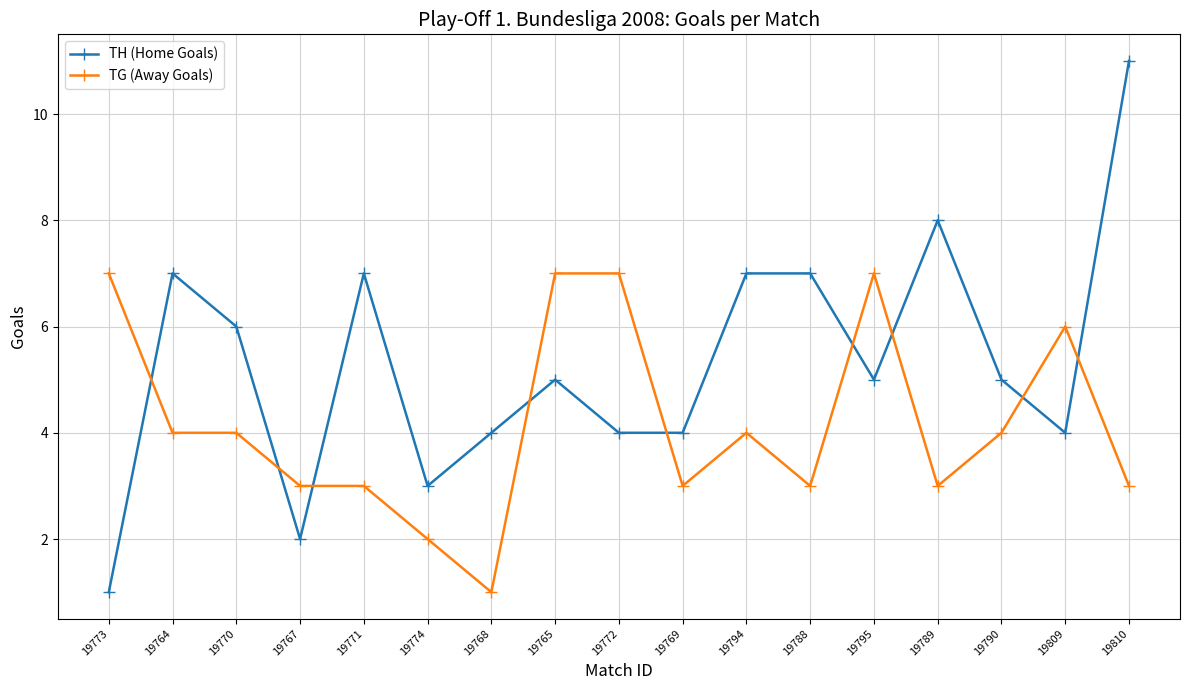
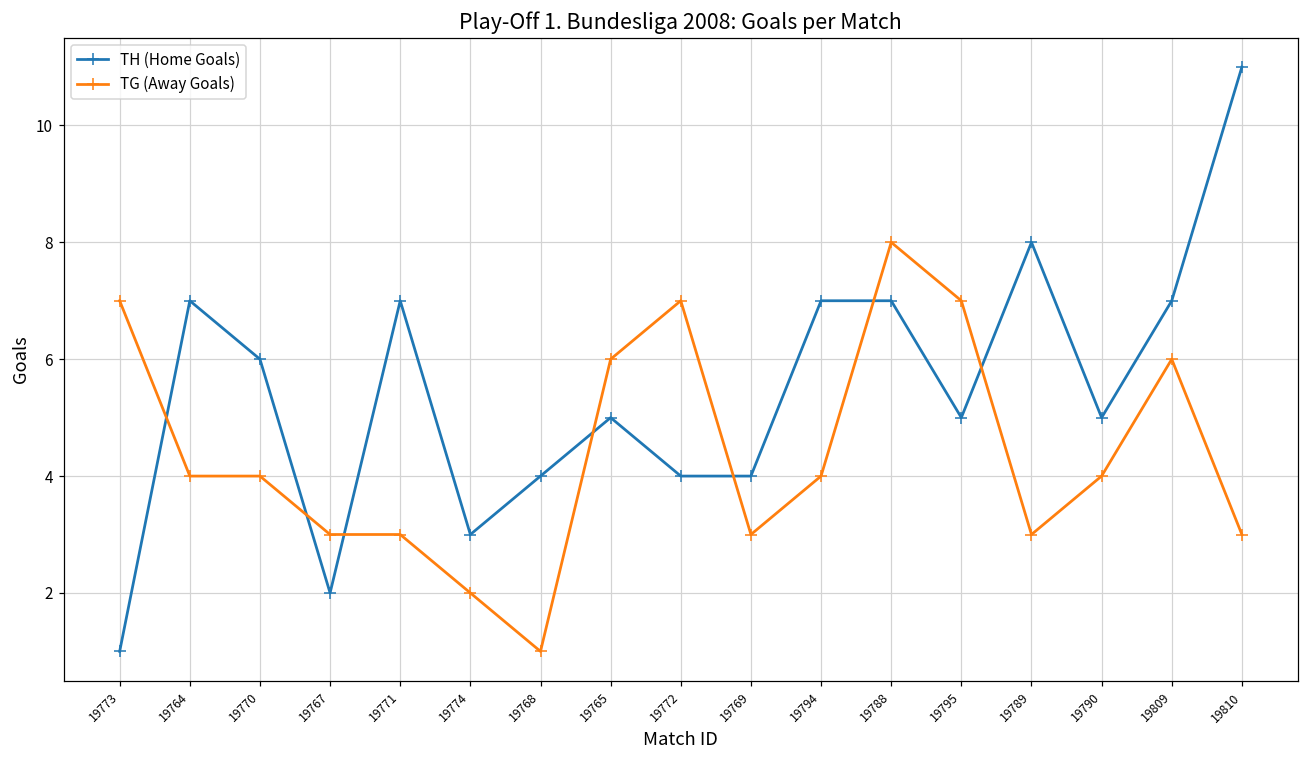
  {
    "TH (Home Goals)": {
      "19773": 1,
      "19764": 7,
      "19770": 6,
      "19767": 2,
      "19771": 7,
      "19774": 3,
      "19768": 4,
      "19765": 5,
      "19772": 4,
      "19769": 4,
      "19794": 7,
      "19788": 7,
      "19795": 5,
      "19789": 8,
      "19790": 5,
-     "19809": 4,
+     "19809": 7,
      "19810": 11
    },
    "TG (Away Goals)": {
      "19773": 7,
      "19764": 4,
      "19770": 4,
      "19767": 3,
      "19771": 3,
      "19774": 2,
      "19768": 1,
-     "19765": 7,
+     "19765": 6,
      "19772": 7,
      "19769": 3,
      "19794": 4,
-     "19788": 3,
+     "19788": 8,
      "19795": 7,
      "19789": 3,
      "19790": 4,
      "19809": 6,
      "19810": 3
    }
  }
